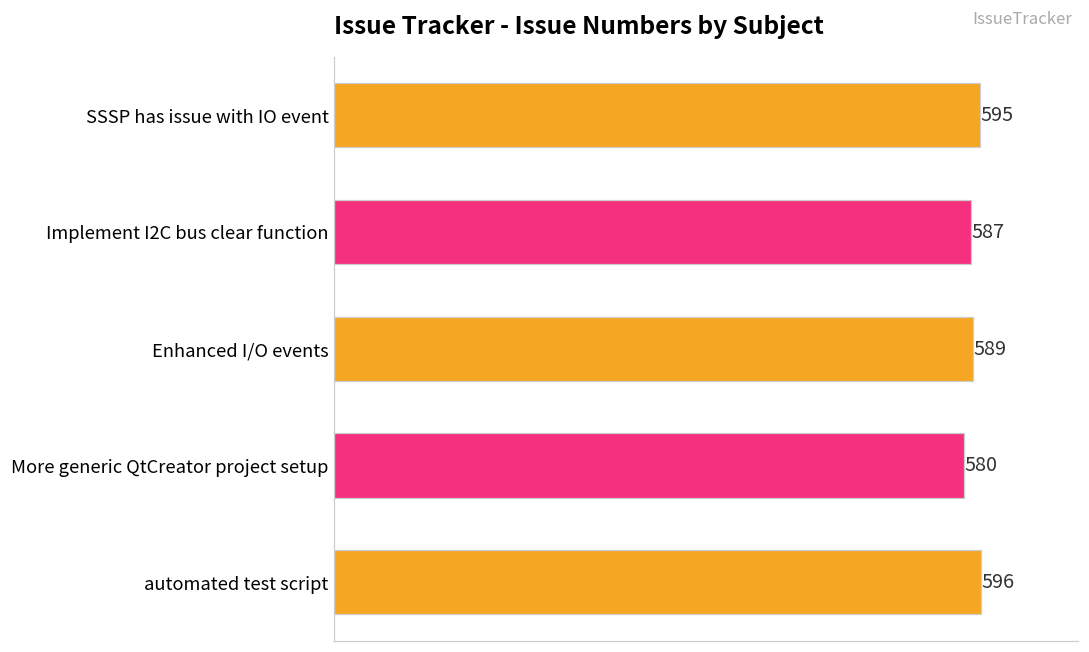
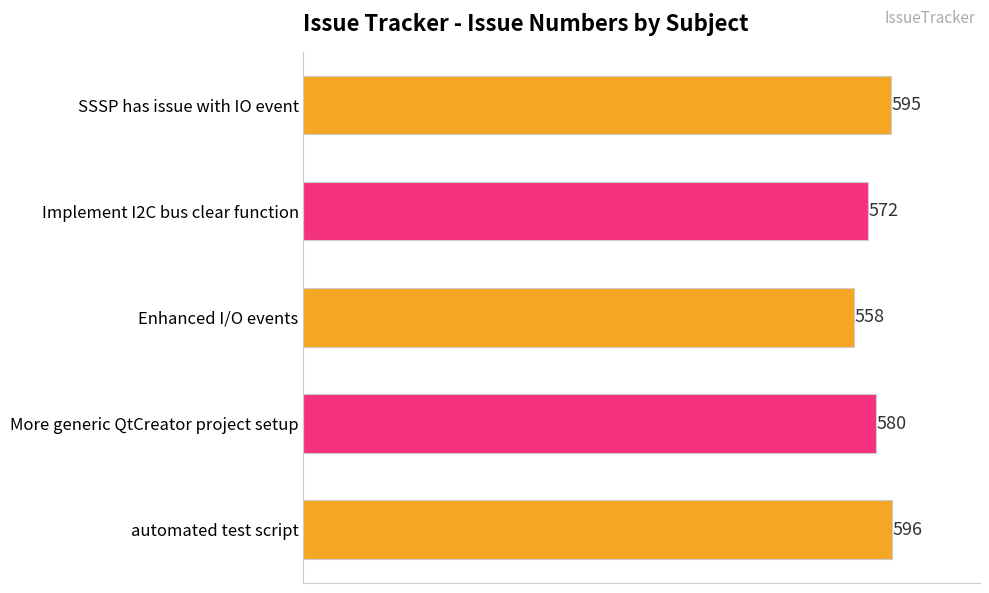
  {
    "SSSP has issue with IO event": 595,
-   "Implement I2C bus clear function": 587,
-   "Enhanced I/O events": 589,
+   "Implement I2C bus clear function": 572,
+   "Enhanced I/O events": 558,
    "More generic QtCreator project setup": 580,
    "automated test script": 596
  }
